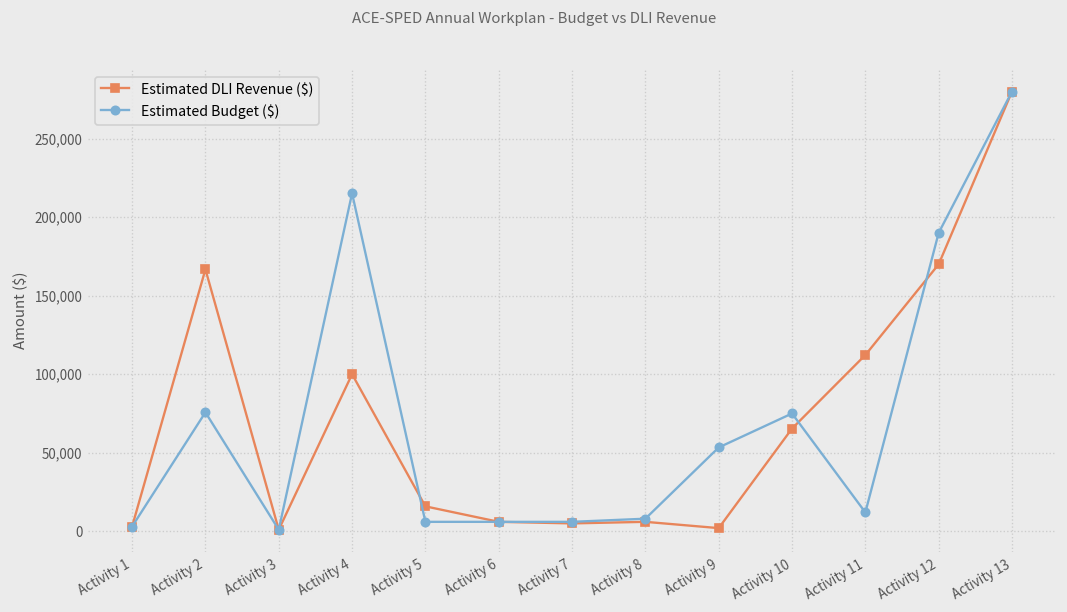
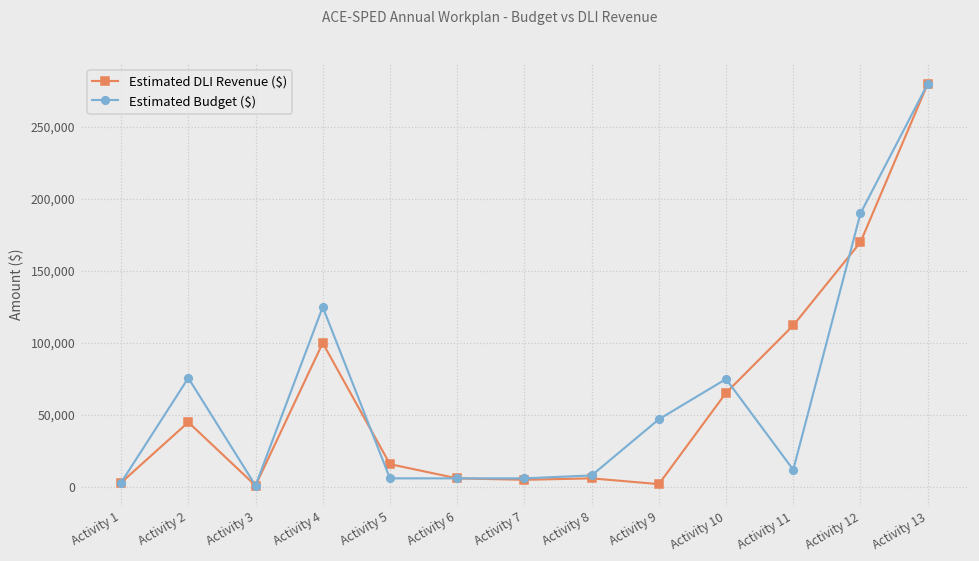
  {
    "Estimated DLI Revenue ($)": {
-     "Activity 2": "167,000",
+     "Activity 2": "45,000",
      "Activity 4": "100,000",
      "Activity 5": "16,000",
      "Activity 8": "6,000",
      "Activity 9": "2,000",
      "Activity 10": "65,000",
      "Activity 11": "112,000",
      "Activity 12": "170,000"
    },
    "Estimated Budget ($)": {
      "Activity 2": "76,000",
-     "Activity 4": "215,000",
+     "Activity 4": "125,000",
      "Activity 5": "6,000",
      "Activity 8": "8,000",
-     "Activity 9": "53,000",
+     "Activity 9": "47,000",
      "Activity 10": "75,000",
      "Activity 11": "12,000",
      "Activity 12": "190,000"
    }
  }
